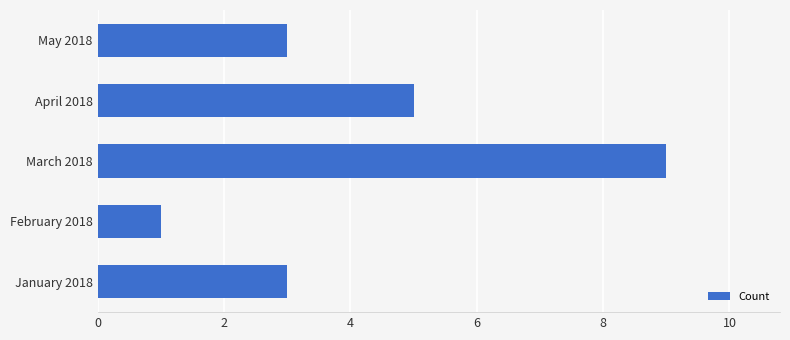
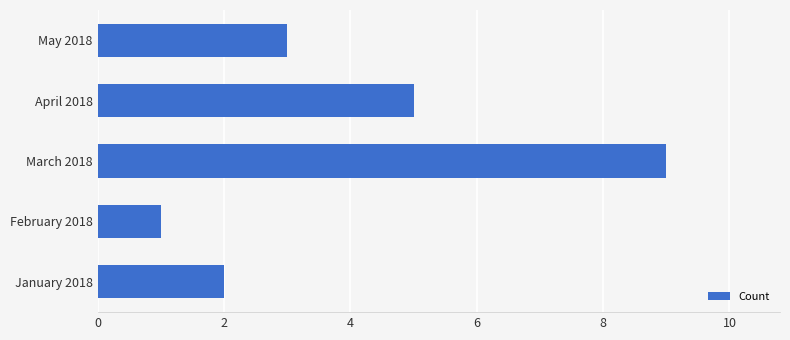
  {
    "May 2018": 3,
    "April 2018": 5,
    "March 2018": 9,
    "February 2018": 1,
-   "January 2018": 3
+   "January 2018": 2
  }
